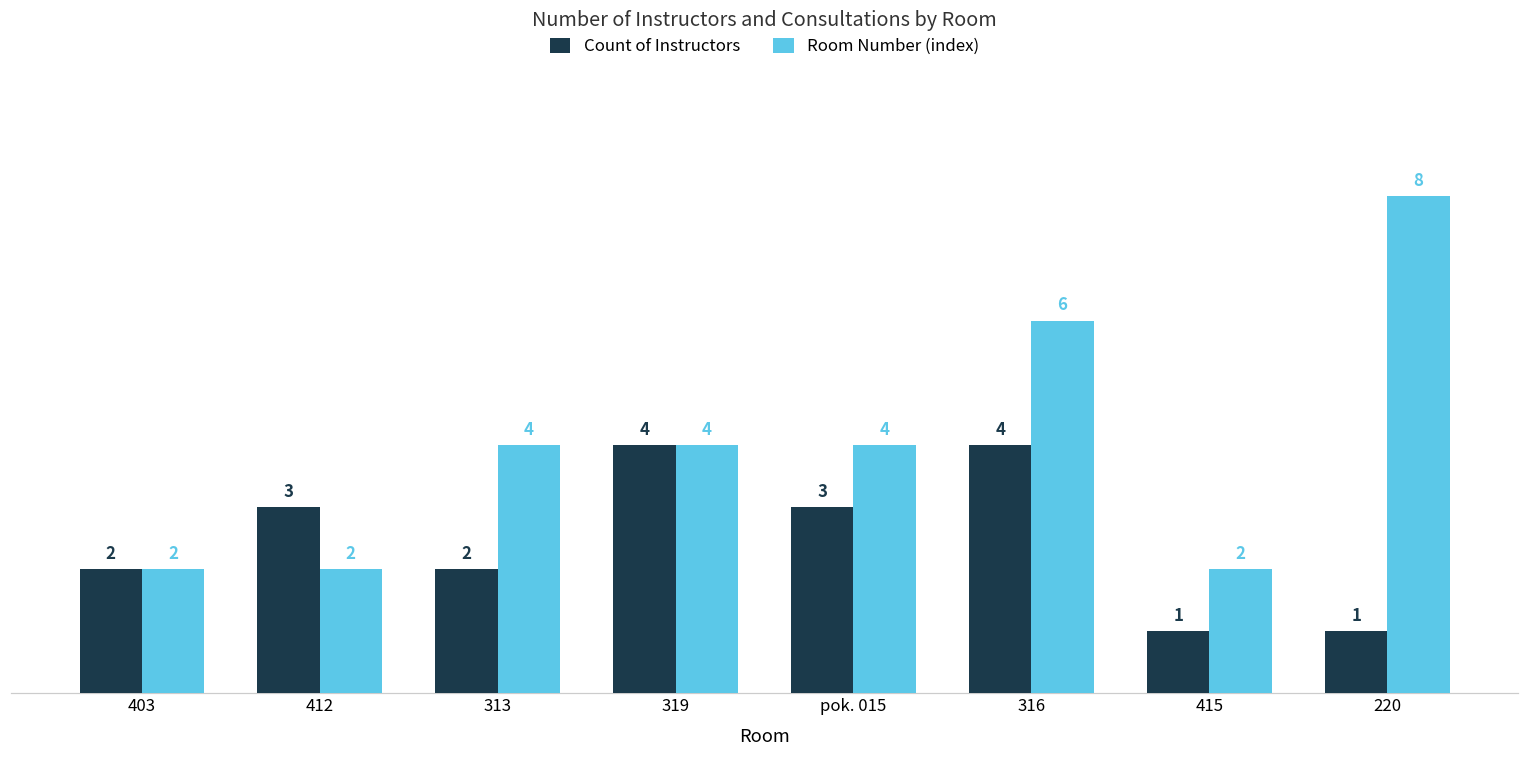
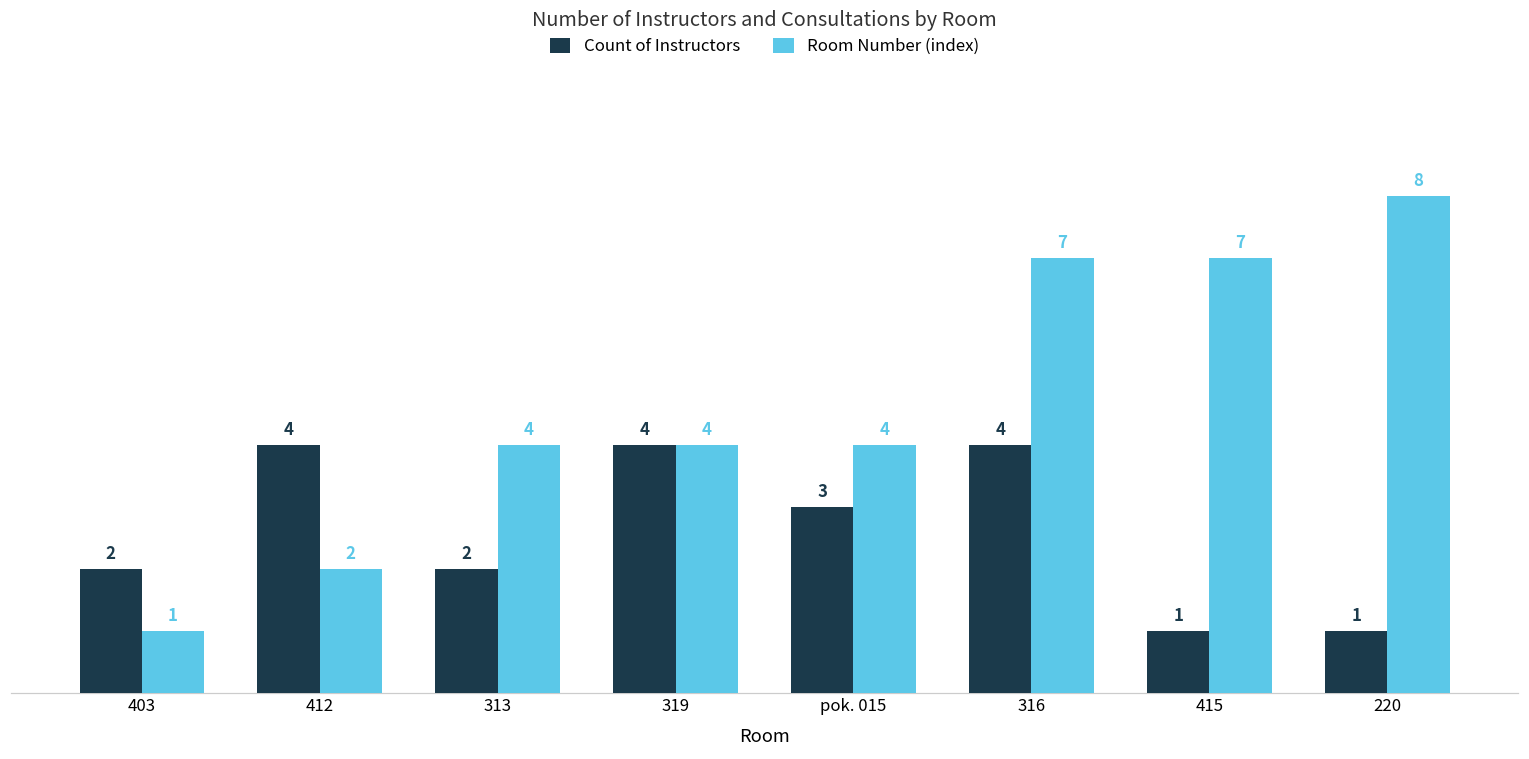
  {
    "Count of Instructors": {
      "403": 2,
-     "412": 3,
+     "412": 4,
      "313": 2,
      "319": 4,
      "pok. 015": 3,
      "316": 4,
      "415": 1,
      "220": 1
    },
    "Room Number (index)": {
-     "403": 2,
+     "403": 1,
      "412": 2,
      "313": 4,
      "319": 4,
      "pok. 015": 4,
-     "316": 6,
-     "415": 2,
+     "316": 7,
+     "415": 7,
      "220": 8
    }
  }
